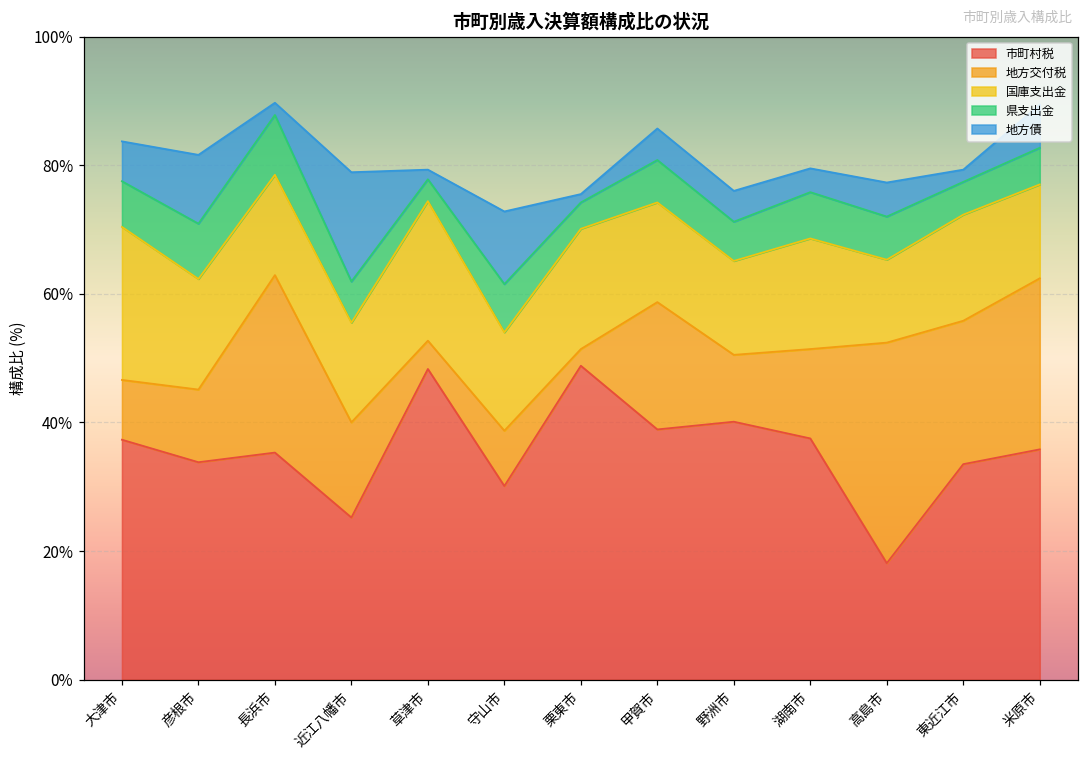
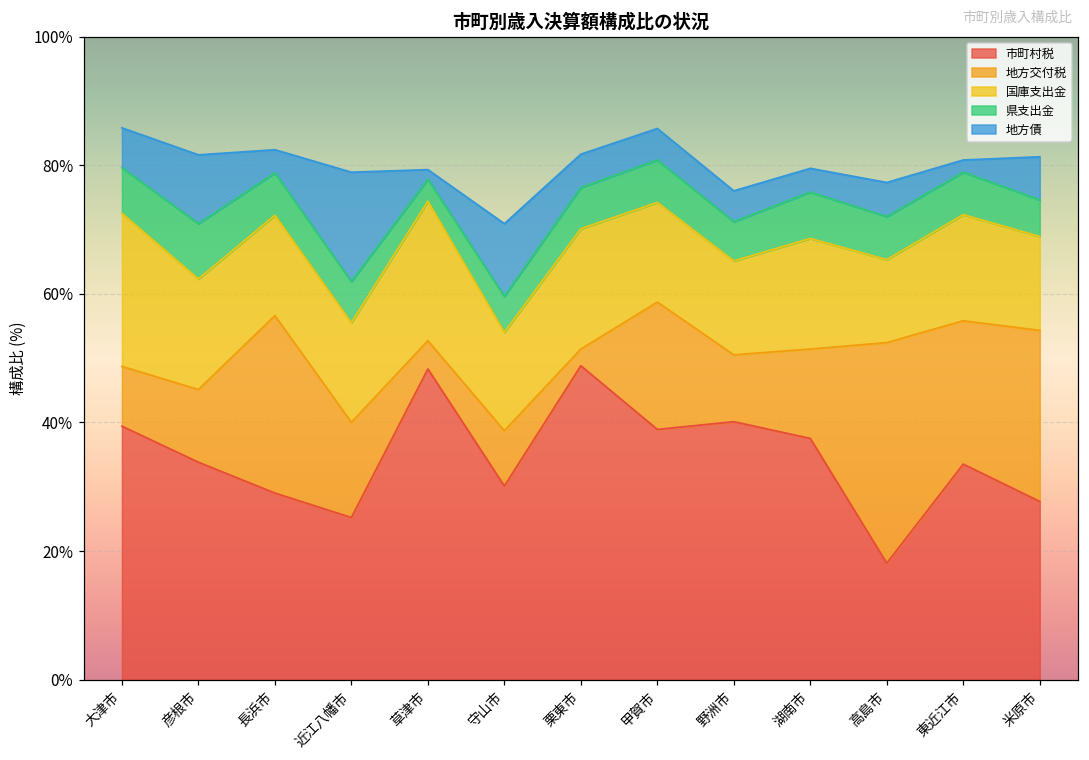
  {
    "市町村税": {
-     "大津市": "37%",
+     "大津市": "39%",
      "彦根市": "34%",
-     "長浜市": "35%",
+     "長浜市": "29%",
      "近江八幡市": "25%",
      "草津市": "48%",
      "守山市": "30%",
      "栗東市": "49%",
      "甲賀市": "39%",
      "野洲市": "40%",
      "湖南市": "38%",
      "高島市": "18%",
      "東近江市": "34%",
-     "米原市": "36%"
+     "米原市": "28%"
    },
    "県支出金": {
      "大津市": "7%",
      "彦根市": "9%",
-     "長浜市": "9%",
+     "長浜市": "7%",
      "近江八幡市": "6%",
      "草津市": "3%",
-     "守山市": "8%",
-     "栗東市": "4%",
+     "守山市": "6%",
+     "栗東市": "6%",
      "甲賀市": "7%",
      "野洲市": "6%",
      "湖南市": "7%",
      "高島市": "7%",
-     "東近江市": "5%",
+     "東近江市": "7%",
      "米原市": "6%"
    },
    "地方債": {
      "大津市": "6%",
      "彦根市": "11%",
-     "長浜市": "2%",
+     "長浜市": "4%",
      "近江八幡市": "17%",
      "草津市": "2%",
      "守山市": "11%",
-     "栗東市": "1%",
+     "栗東市": "5%",
      "甲賀市": "5%",
      "野洲市": "5%",
      "湖南市": "4%",
      "高島市": "5%",
      "東近江市": "2%"
    }
  }
